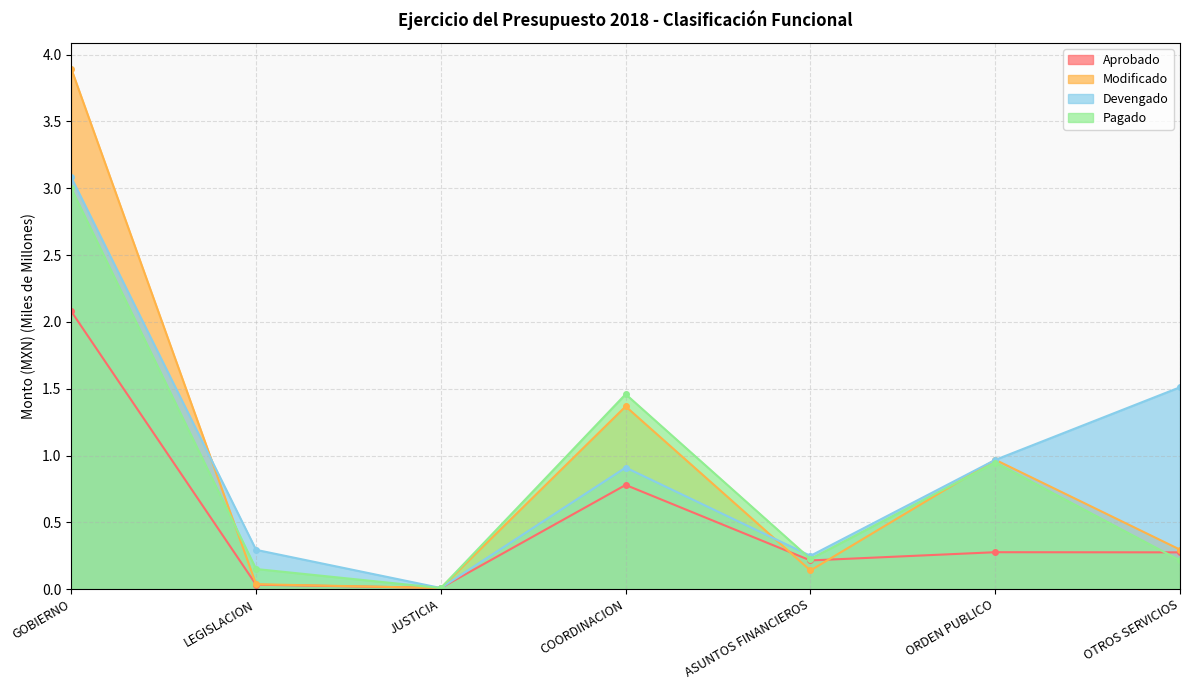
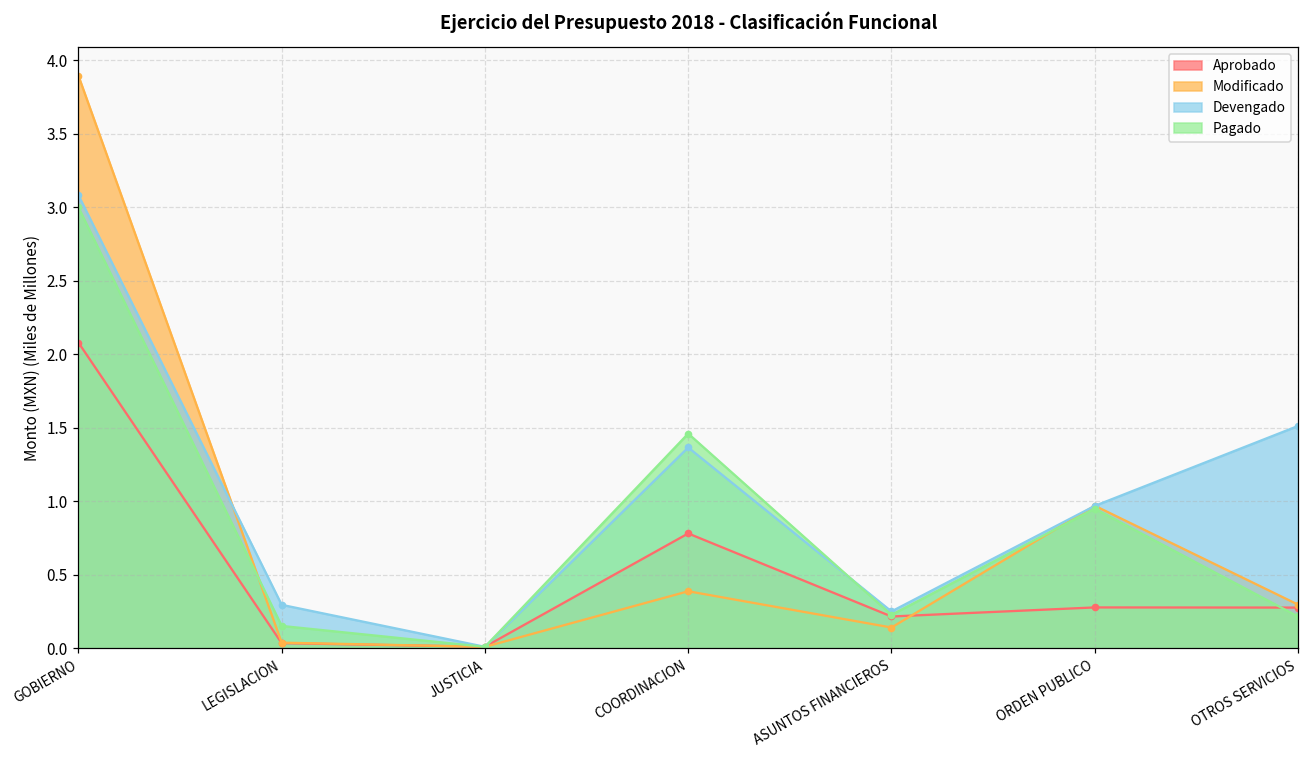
  {
    "Aprobado": {
      "GOBIERNO": 2.08,
      "COORDINACION": 0.78,
      "ORDEN PUBLICO": 0.28,
      "OTROS SERVICIOS": 0.28
    },
    "Modificado": {
      "GOBIERNO": 3.89,
-     "COORDINACION": 1.37,
+     "COORDINACION": 0.39,
      "ASUNTOS FINANCIEROS": 0.14,
      "OTROS SERVICIOS": 0.30
    },
    "Devengado": {
      "GOBIERNO": 3.08,
      "LEGISLACION": 0.29,
-     "COORDINACION": 0.91,
+     "COORDINACION": 1.36,
      "ASUNTOS FINANCIEROS": 0.25,
      "OTROS SERVICIOS": 1.51
    },
    "Pagado": {
      "GOBIERNO": 3.00,
      "LEGISLACION": 0.15,
      "COORDINACION": 1.46,
      "ORDEN PUBLICO": 0.95,
      "OTROS SERVICIOS": 0.22
    }
  }
